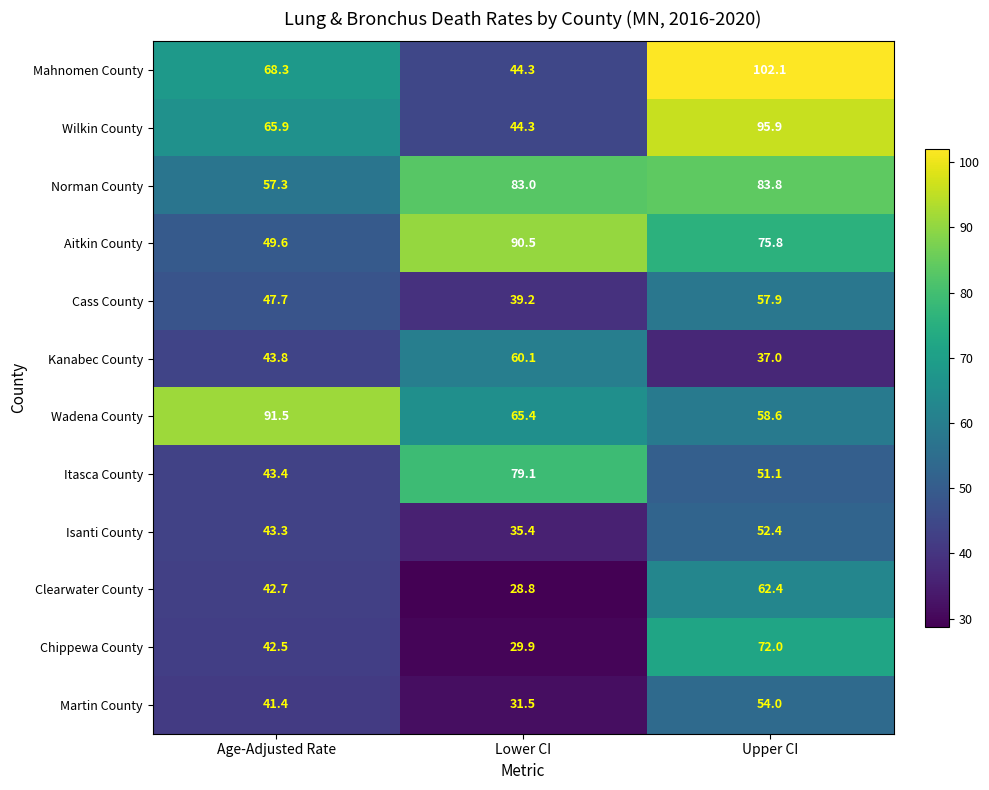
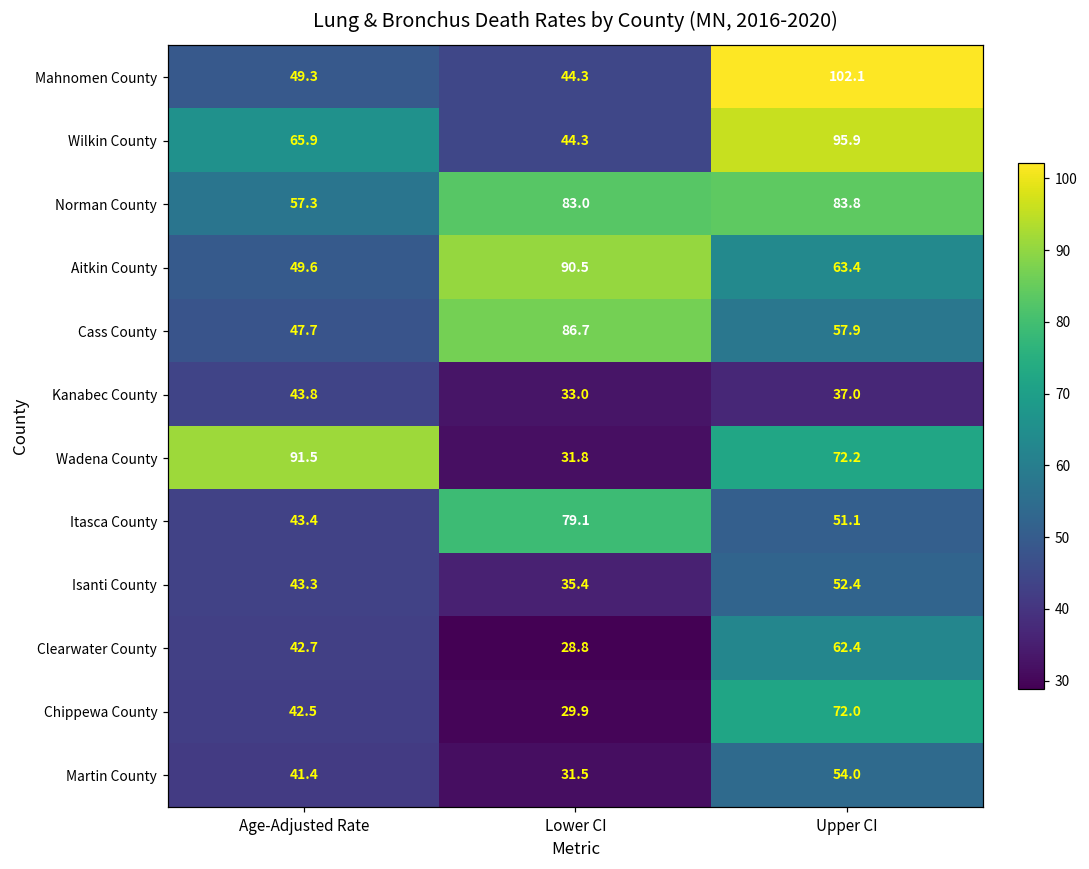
  {
    "Mahnomen County": {
-     "Age-Adjusted Rate": 68.3,
+     "Age-Adjusted Rate": 49.3,
      "Lower CI": 44.3,
      "Upper CI": 102.1
    },
    "Wilkin County": {
      "Age-Adjusted Rate": 65.9,
      "Lower CI": 44.3,
      "Upper CI": 95.9
    },
    "Norman County": {
      "Age-Adjusted Rate": 57.3,
      "Lower CI": 83.0,
      "Upper CI": 83.8
    },
    "Aitkin County": {
      "Age-Adjusted Rate": 49.6,
      "Lower CI": 90.5,
-     "Upper CI": 75.8
+     "Upper CI": 63.4
    },
    "Cass County": {
      "Age-Adjusted Rate": 47.7,
-     "Lower CI": 39.2,
+     "Lower CI": 86.7,
      "Upper CI": 57.9
    },
    "Kanabec County": {
      "Age-Adjusted Rate": 43.8,
-     "Lower CI": 60.1,
+     "Lower CI": 33.0,
      "Upper CI": 37.0
    },
    "Wadena County": {
      "Age-Adjusted Rate": 91.5,
-     "Lower CI": 65.4,
-     "Upper CI": 58.6
+     "Lower CI": 31.8,
+     "Upper CI": 72.2
    },
    "Itasca County": {
      "Age-Adjusted Rate": 43.4,
      "Lower CI": 79.1,
      "Upper CI": 51.1
    },
    "Isanti County": {
      "Age-Adjusted Rate": 43.3,
      "Lower CI": 35.4,
      "Upper CI": 52.4
    },
    "Clearwater County": {
      "Age-Adjusted Rate": 42.7,
      "Lower CI": 28.8,
      "Upper CI": 62.4
    },
    "Chippewa County": {
      "Age-Adjusted Rate": 42.5,
      "Lower CI": 29.9,
      "Upper CI": 72.0
    },
    "Martin County": {
      "Age-Adjusted Rate": 41.4,
      "Lower CI": 31.5,
      "Upper CI": 54.0
    }
  }
